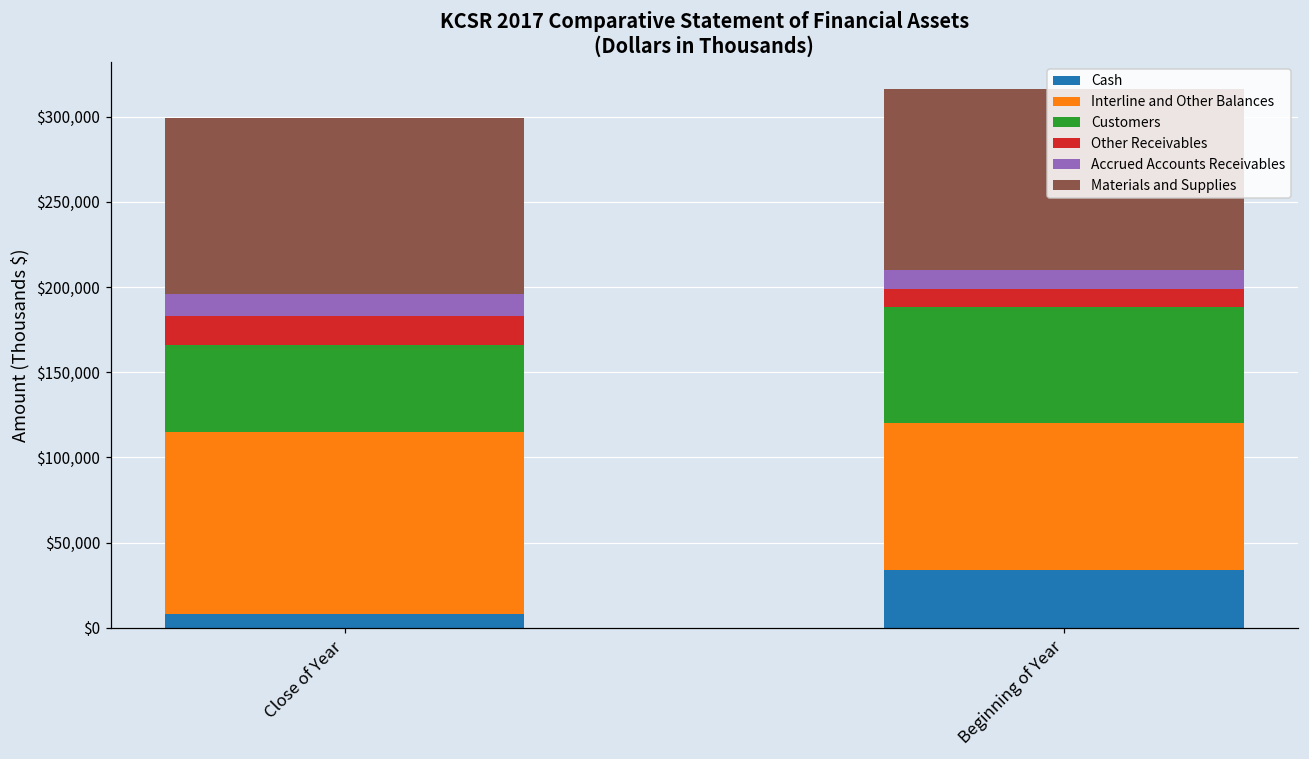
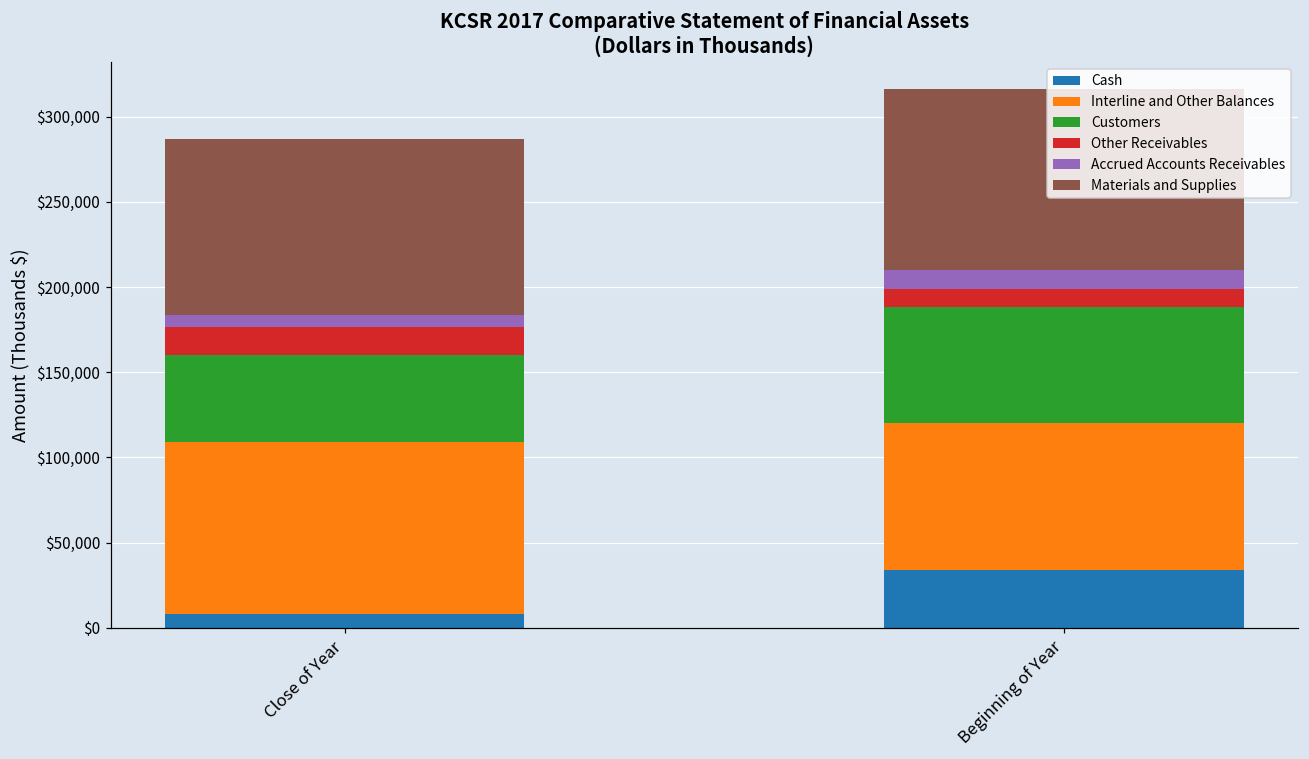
  {
    "Cash": {
      "Close of Year": "$8,000",
      "Beginning of Year": "$34,000"
    },
    "Interline and Other Balances": {
-     "Close of Year": "$107,000",
+     "Close of Year": "$101,000",
      "Beginning of Year": "$86,000"
    },
    "Customers": {
      "Close of Year": "$51,000",
      "Beginning of Year": "$69,000"
    },
    "Other Receivables": {
      "Close of Year": "$17,000",
      "Beginning of Year": "$10,000"
    },
    "Accrued Accounts Receivables": {
-     "Close of Year": "$13,000",
+     "Close of Year": "$7,000",
      "Beginning of Year": "$11,000"
    },
    "Materials and Supplies": {
      "Close of Year": "$104,000"
    }
  }
